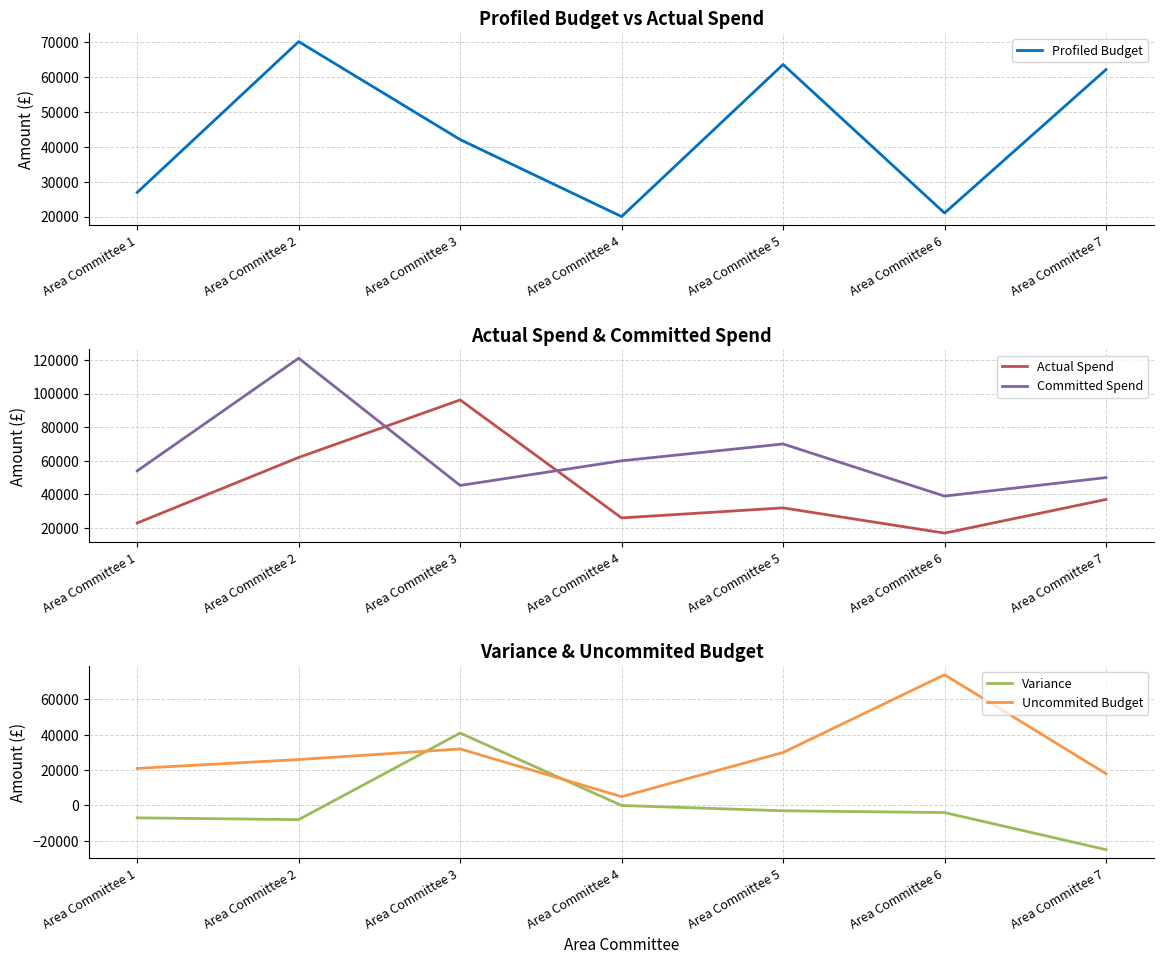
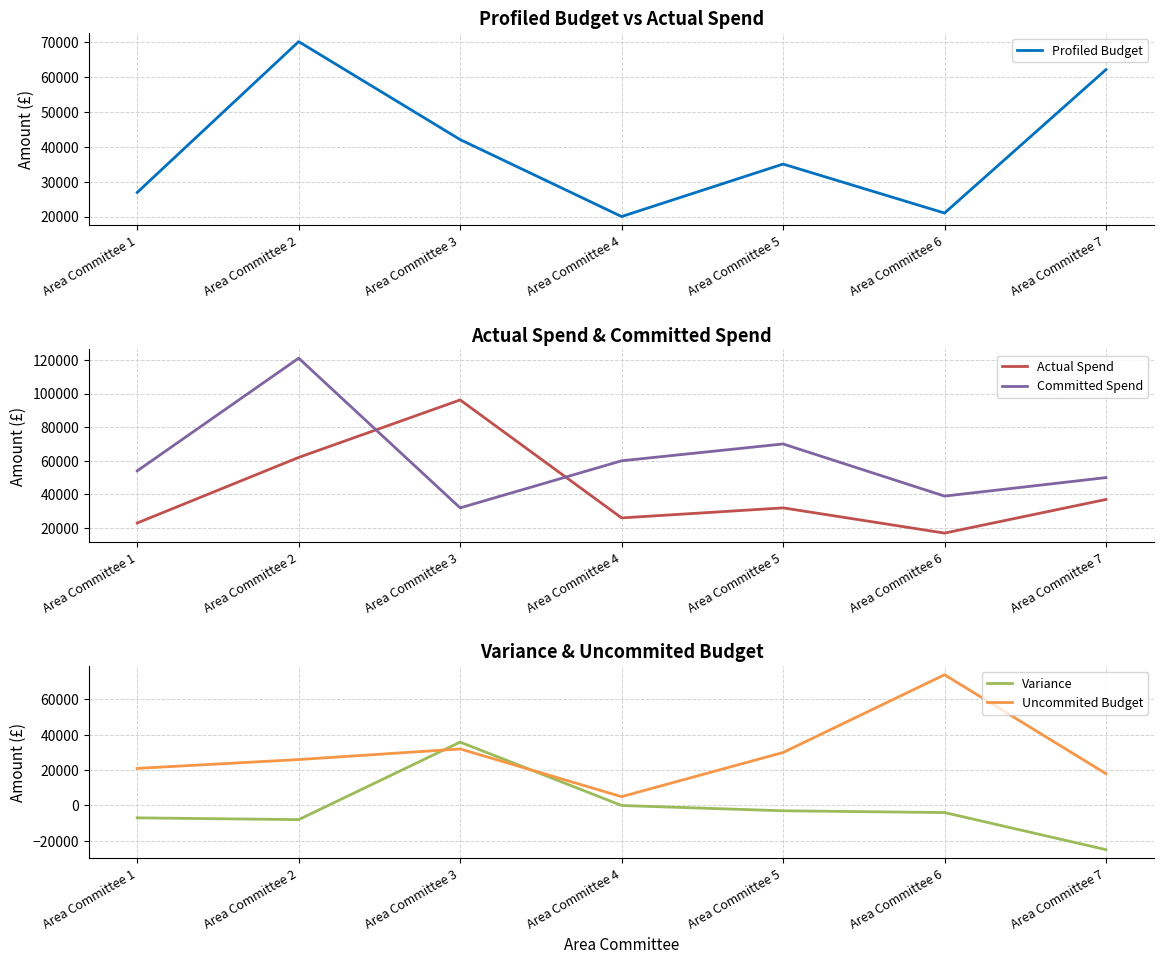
  {
    "Profiled Budget vs Actual Spend": {
      "Area Committee 1": 27000,
      "Area Committee 2": 70000,
      "Area Committee 3": 42000,
      "Area Committee 4": 20000,
-     "Area Committee 5": 63000,
+     "Area Committee 5": 35000,
      "Area Committee 6": 21000,
      "Area Committee 7": 62000
    },
    "Actual Spend & Committed Spend": {
      "Actual Spend": {
        "Area Committee 1": 23000,
        "Area Committee 2": 62000,
        "Area Committee 3": 96000,
        "Area Committee 4": 26000,
        "Area Committee 5": 32000,
        "Area Committee 6": 17000,
        "Area Committee 7": 37000
      },
      "Committed Spend": {
        "Area Committee 1": 54000,
        "Area Committee 2": 121000,
-       "Area Committee 3": 45000,
+       "Area Committee 3": 32000,
        "Area Committee 4": 60000,
        "Area Committee 5": 70000,
        "Area Committee 6": 39000,
        "Area Committee 7": 50000
      }
    },
    "Variance & Uncommited Budget": {
      "Variance": {
        "Area Committee 1": -7000,
        "Area Committee 2": -8000,
-       "Area Committee 3": 41000,
+       "Area Committee 3": 36000,
        "Area Committee 4": 0,
        "Area Committee 5": -3000,
        "Area Committee 6": -4000,
        "Area Committee 7": -25000
      },
      "Uncommited Budget": {
        "Area Committee 1": 21000,
        "Area Committee 2": 26000,
        "Area Committee 3": 32000,
        "Area Committee 4": 5000,
        "Area Committee 5": 30000,
        "Area Committee 6": 74000,
        "Area Committee 7": 18000
      }
    }
  }
